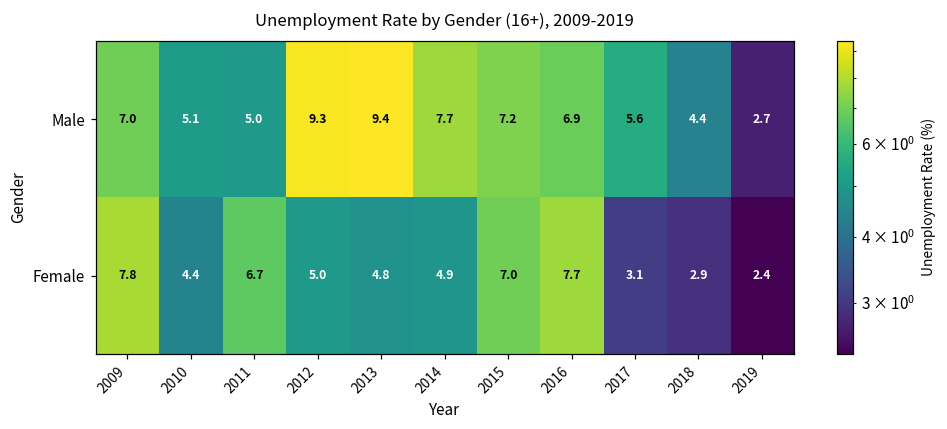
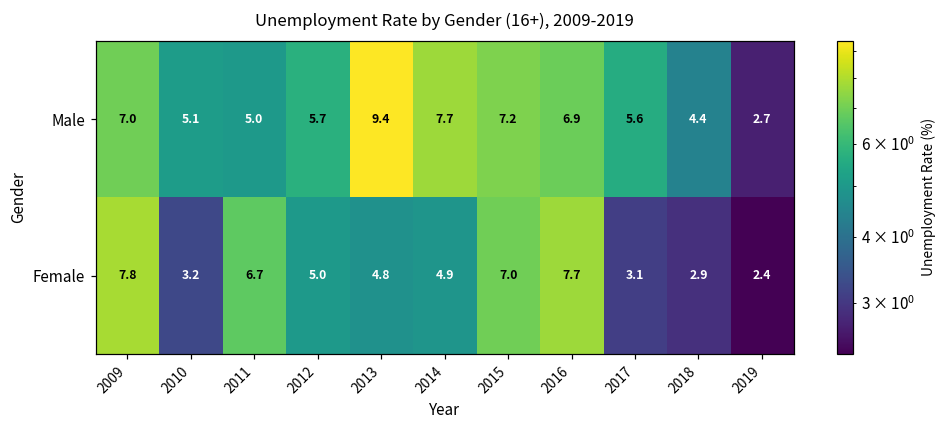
  {
    "Male": {
      "2009": 7.0,
      "2010": 5.1,
      "2011": 5.0,
-     "2012": 9.3,
+     "2012": 5.7,
      "2013": 9.4,
      "2014": 7.7,
      "2015": 7.2,
      "2016": 6.9,
      "2017": 5.6,
      "2018": 4.4,
      "2019": 2.7
    },
    "Female": {
      "2009": 7.8,
-     "2010": 4.4,
+     "2010": 3.2,
      "2011": 6.7,
      "2012": 5.0,
      "2013": 4.8,
      "2014": 4.9,
      "2015": 7.0,
      "2016": 7.7,
      "2017": 3.1,
      "2018": 2.9,
      "2019": 2.4
    }
  }
